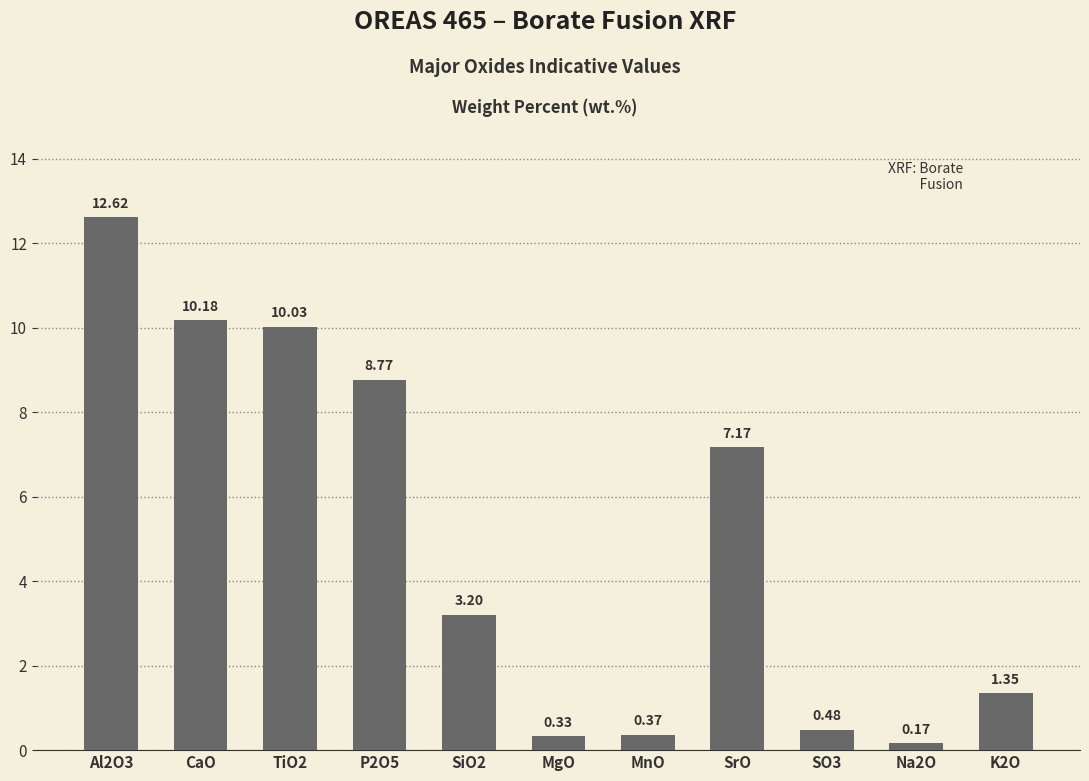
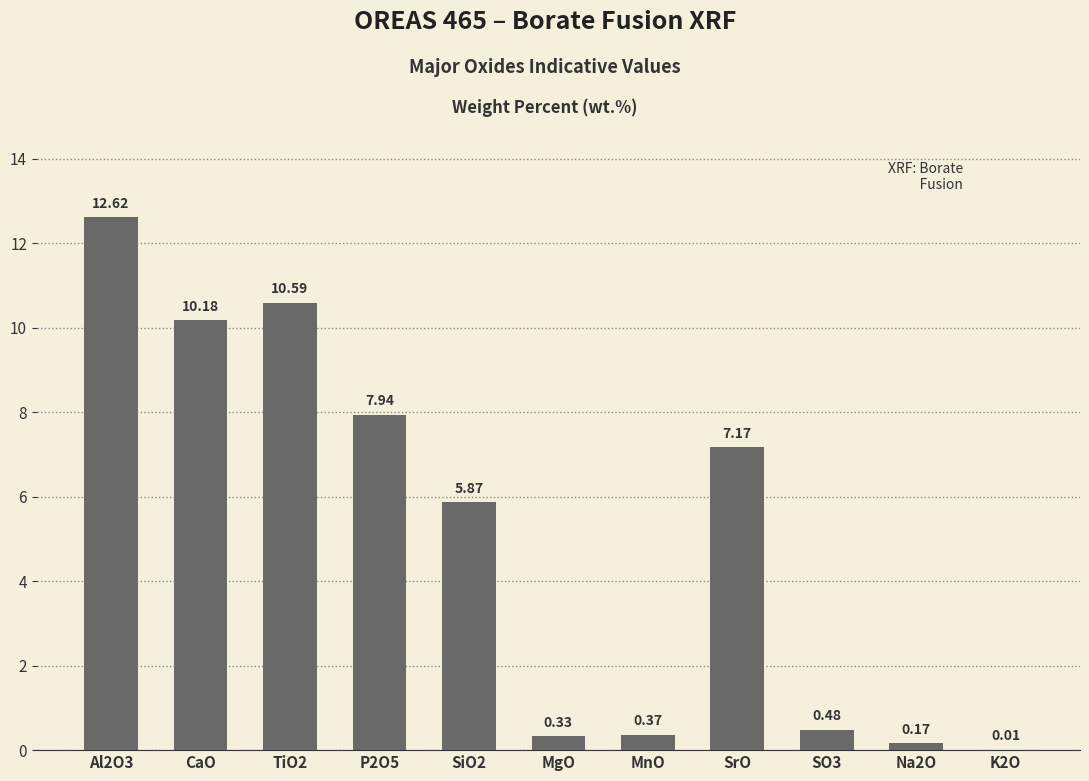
  {
    "Al2O3": 12.62,
    "CaO": 10.18,
-   "TiO2": 10.03,
-   "P2O5": 8.77,
-   "SiO2": 3.20,
+   "TiO2": 10.59,
+   "P2O5": 7.94,
+   "SiO2": 5.87,
    "MgO": 0.33,
    "MnO": 0.37,
    "SrO": 7.17,
    "SO3": 0.48,
    "Na2O": 0.17,
-   "K2O": 1.35
+   "K2O": 0.01
  }
